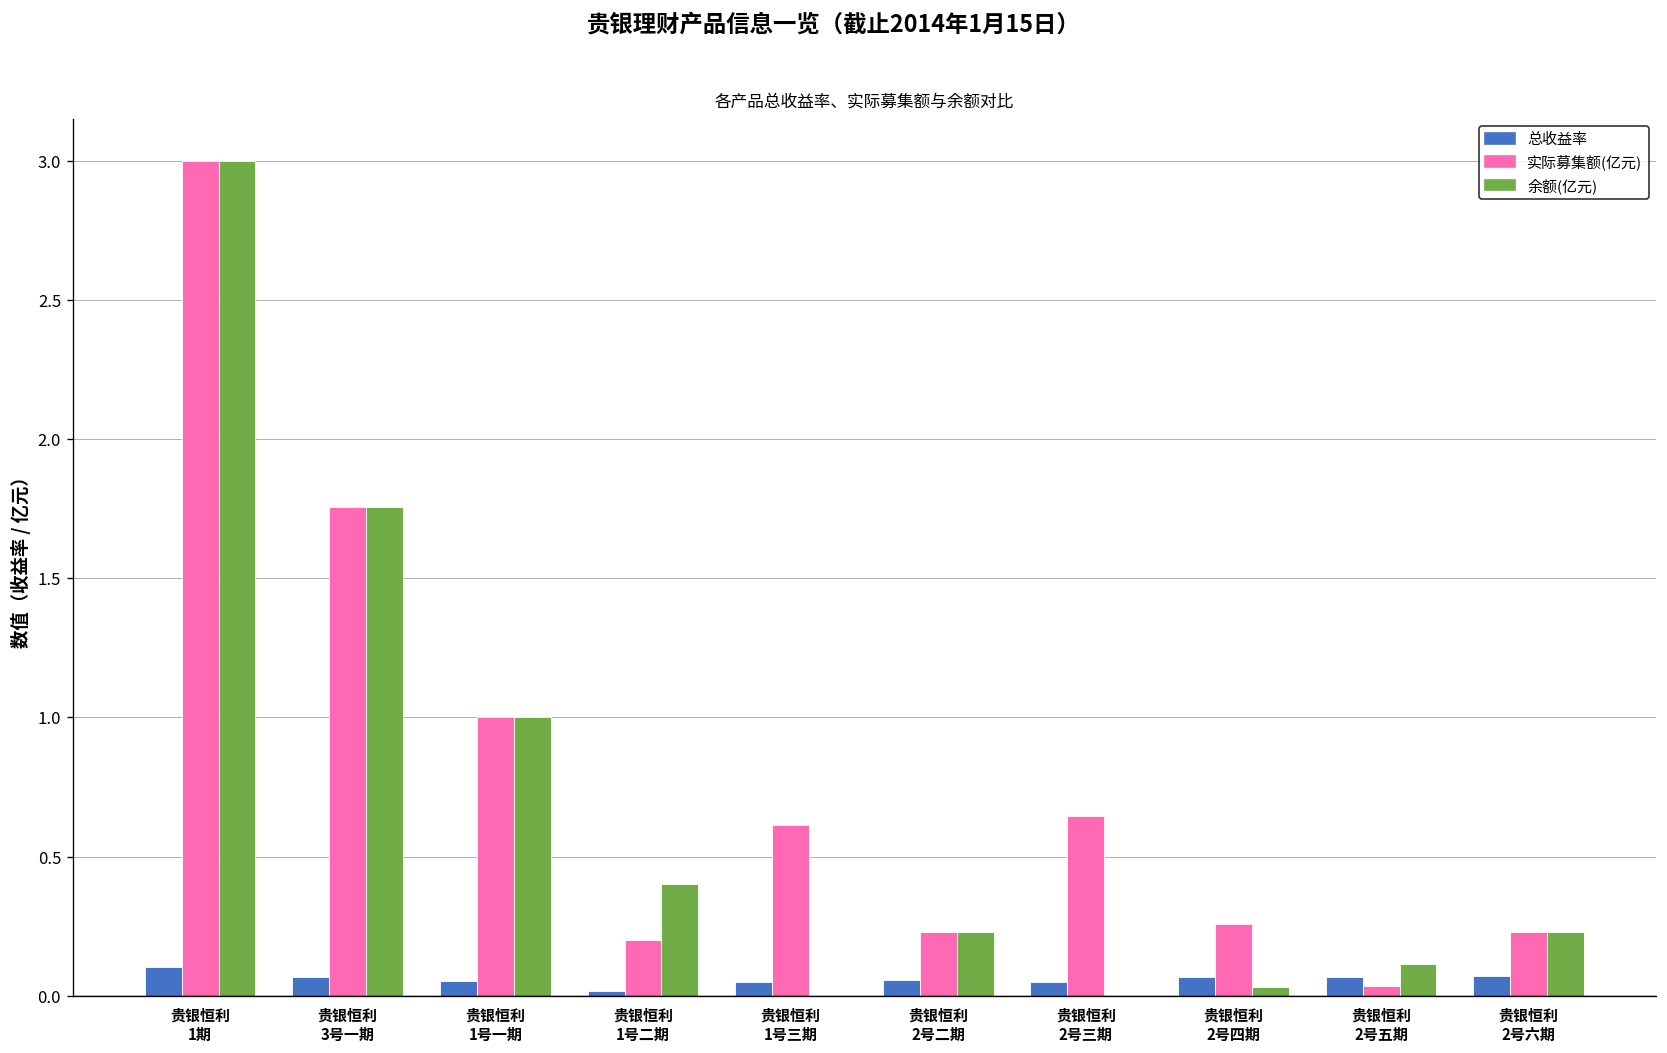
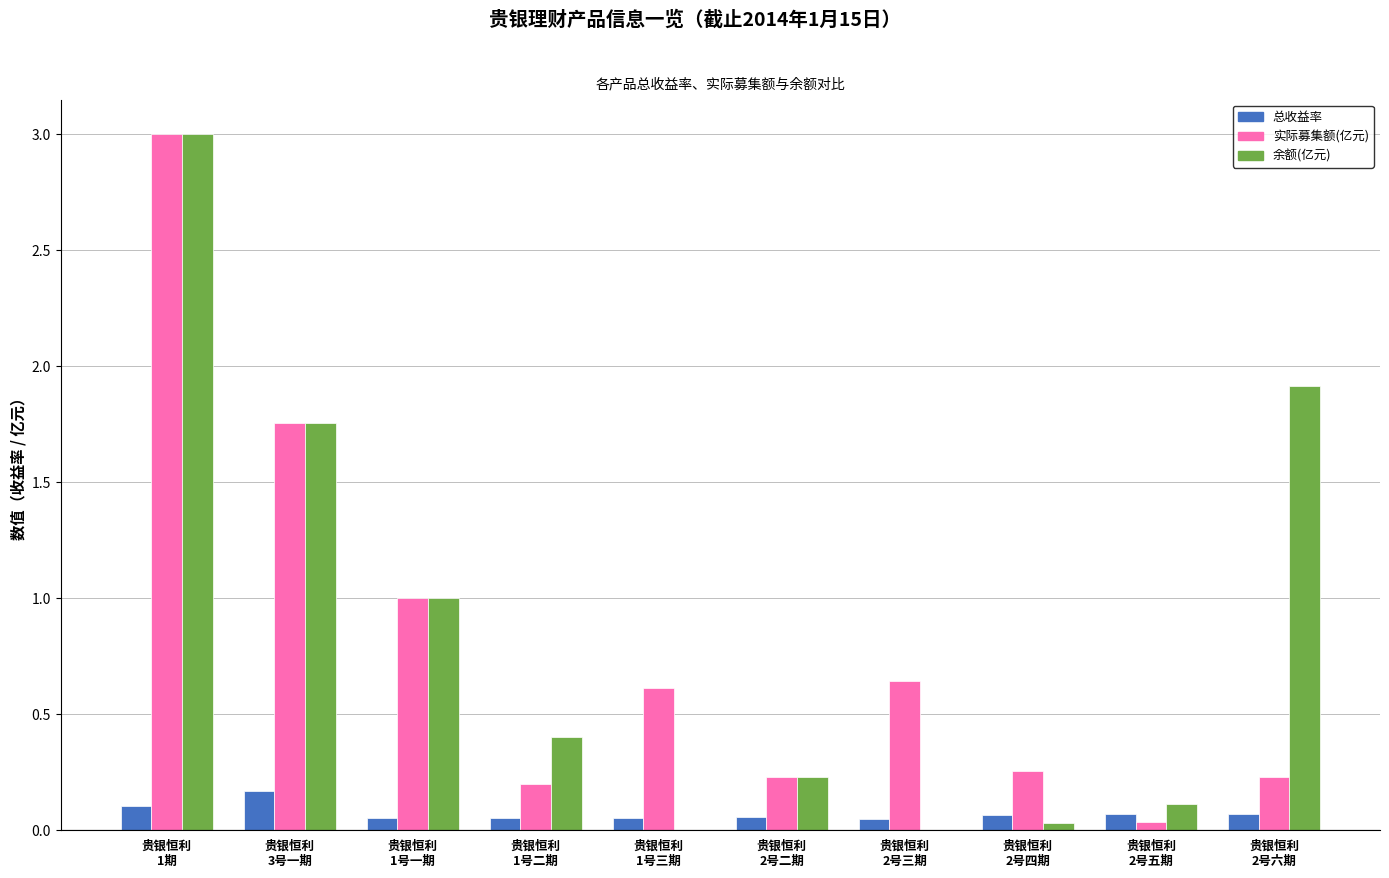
  {
    "总收益率": {
      "贵银恒利 1期": 0.11,
-     "贵银恒利 3号一期": 0.07,
+     "贵银恒利 3号一期": 0.17,
      "贵银恒利 1号一期": 0.05,
-     "贵银恒利 1号二期": 0.02,
+     "贵银恒利 1号二期": 0.05,
      "贵银恒利 1号三期": 0.05,
      "贵银恒利 2号二期": 0.06,
      "贵银恒利 2号三期": 0.05,
      "贵银恒利 2号四期": 0.07,
      "贵银恒利 2号五期": 0.07,
      "贵银恒利 2号六期": 0.07
    },
    "实际募集额(亿元)": {
      "贵银恒利 1期": 3.00,
      "贵银恒利 3号一期": 1.76,
      "贵银恒利 1号一期": 1.00,
      "贵银恒利 1号二期": 0.20,
      "贵银恒利 1号三期": 0.61,
      "贵银恒利 2号二期": 0.23,
      "贵银恒利 2号三期": 0.64,
      "贵银恒利 2号四期": 0.26,
      "贵银恒利 2号五期": 0.04,
      "贵银恒利 2号六期": 0.23
    },
    "余额(亿元)": {
      "贵银恒利 1期": 3.00,
      "贵银恒利 3号一期": 1.76,
      "贵银恒利 1号一期": 1.00,
      "贵银恒利 1号二期": 0.40,
      "贵银恒利 1号三期": 0.00,
      "贵银恒利 2号二期": 0.23,
      "贵银恒利 2号三期": 0.00,
      "贵银恒利 2号四期": 0.03,
      "贵银恒利 2号五期": 0.11,
-     "贵银恒利 2号六期": 0.23
+     "贵银恒利 2号六期": 1.91
    }
  }
